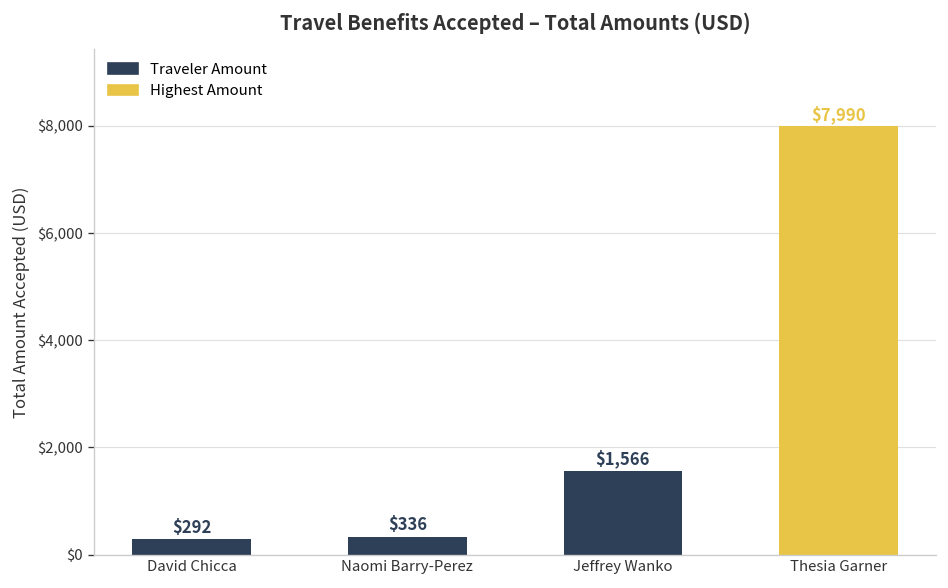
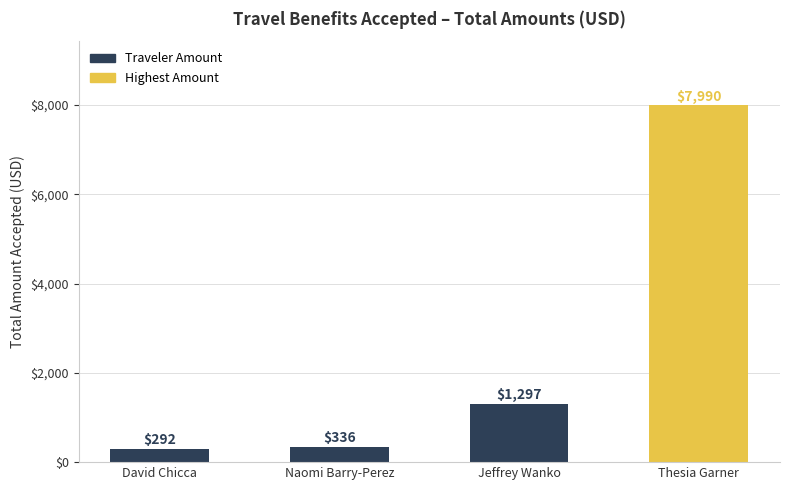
  {
    "David Chicca": "$292",
    "Naomi Barry-Perez": "$336",
-   "Jeffrey Wanko": "$1,566",
+   "Jeffrey Wanko": "$1,297",
    "Thesia Garner": "$7,990"
  }
